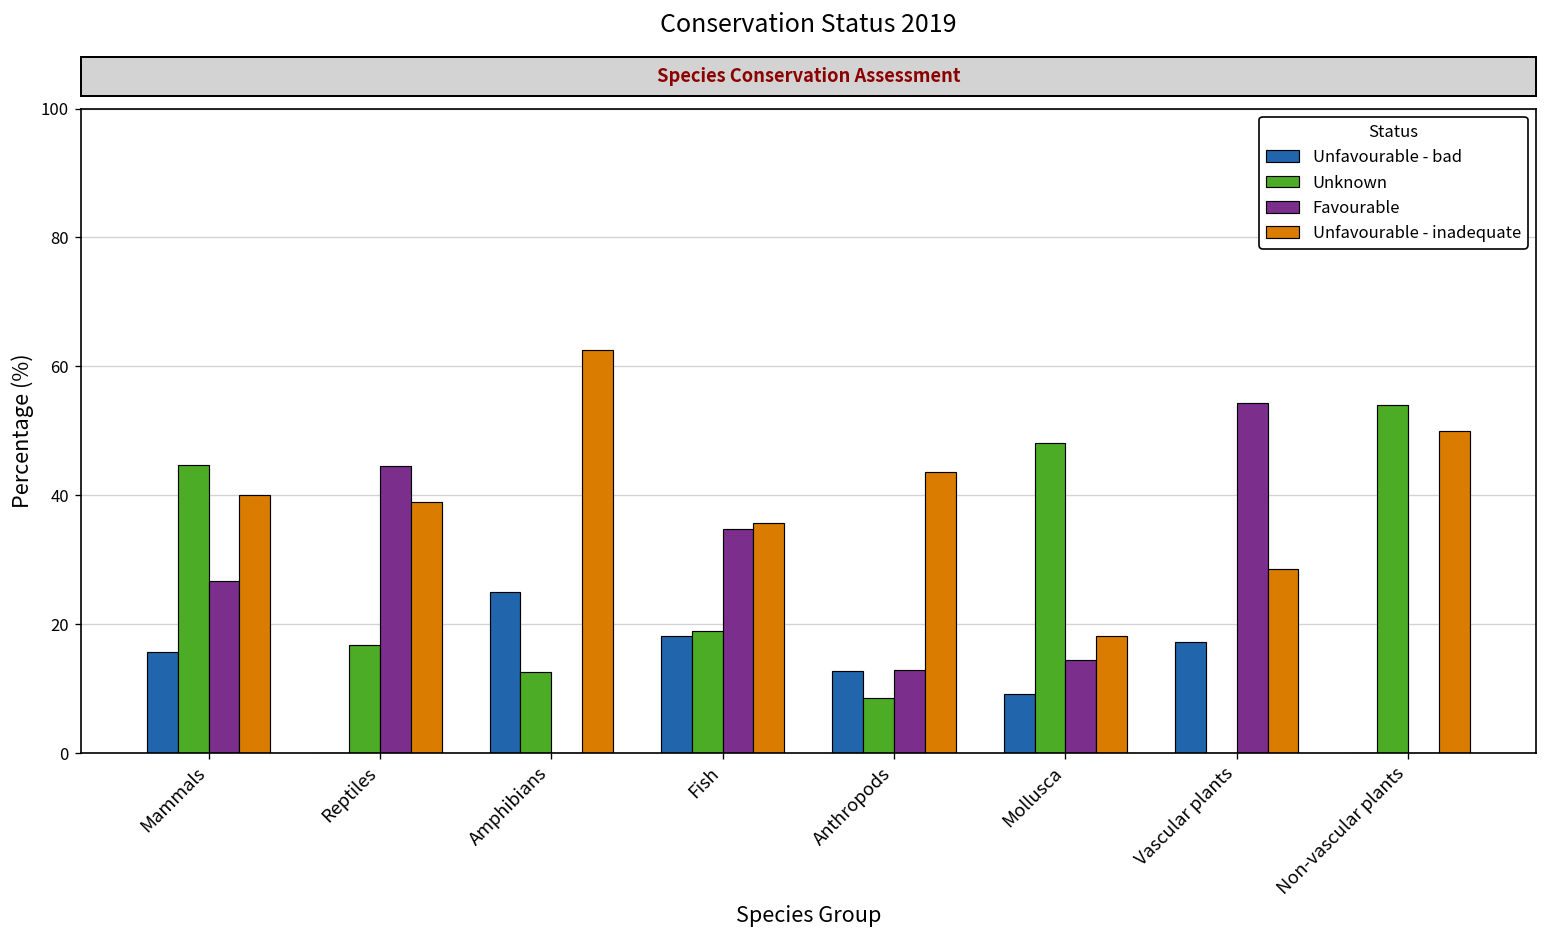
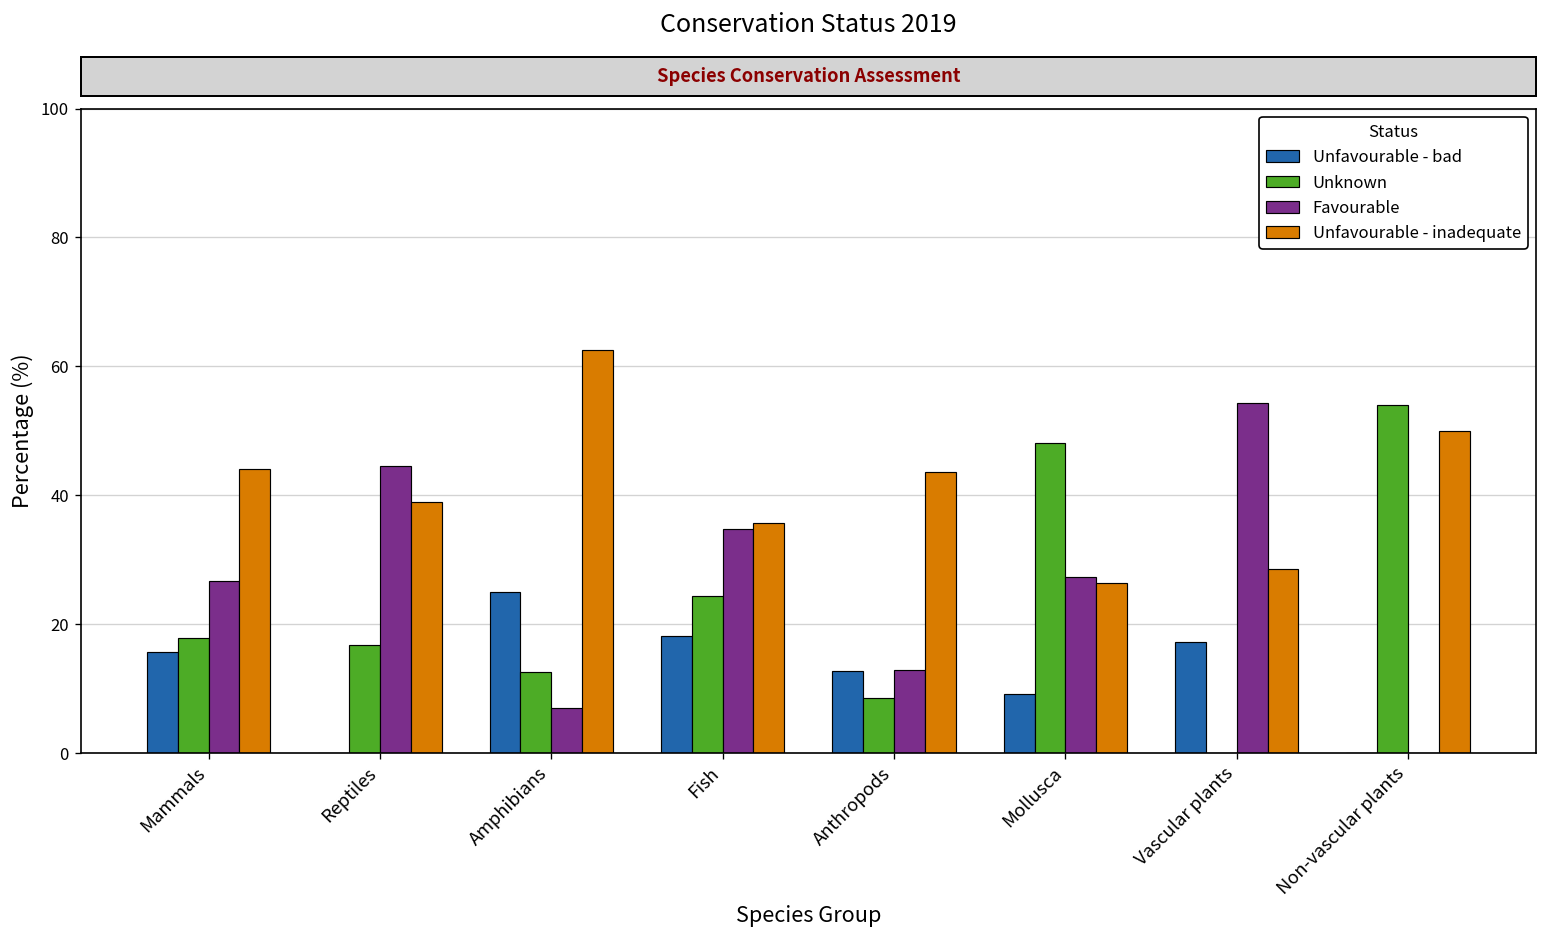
  {
    "Unfavourable - bad": {
      "Mammals": 16,
      "Reptiles": 0,
      "Amphibians": 25,
      "Fish": 18,
      "Anthropods": 13,
      "Mollusca": 9,
      "Vascular plants": 17,
      "Non-vascular plants": 0
    },
    "Unknown": {
-     "Mammals": 45,
+     "Mammals": 18,
      "Reptiles": 17,
      "Amphibians": 13,
-     "Fish": 19,
+     "Fish": 24,
      "Anthropods": 8,
      "Mollusca": 48,
      "Vascular plants": 0,
      "Non-vascular plants": 54
    },
    "Favourable": {
      "Mammals": 27,
      "Reptiles": 44,
-     "Amphibians": 0,
+     "Amphibians": 7,
      "Fish": 35,
      "Anthropods": 13,
-     "Mollusca": 14,
+     "Mollusca": 27,
      "Vascular plants": 54,
      "Non-vascular plants": 0
    },
    "Unfavourable - inadequate": {
-     "Mammals": 40,
+     "Mammals": 44,
      "Reptiles": 39,
      "Amphibians": 63,
      "Fish": 36,
      "Anthropods": 44,
-     "Mollusca": 18,
+     "Mollusca": 26,
      "Vascular plants": 29,
      "Non-vascular plants": 50
    }
  }
